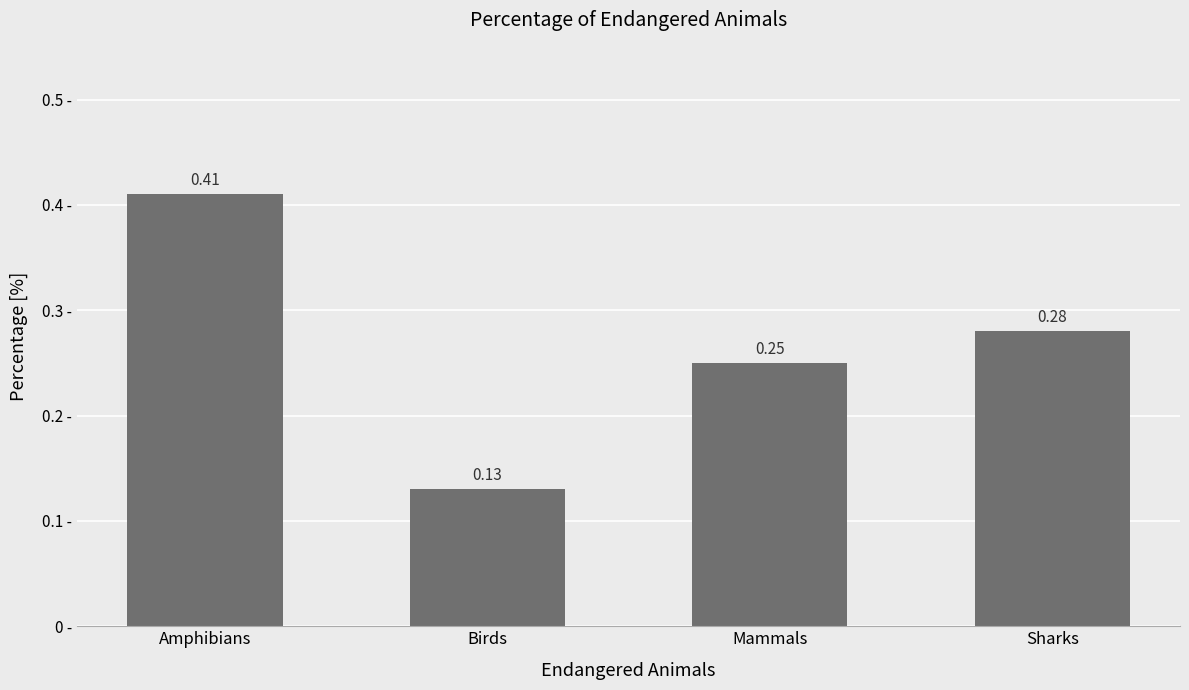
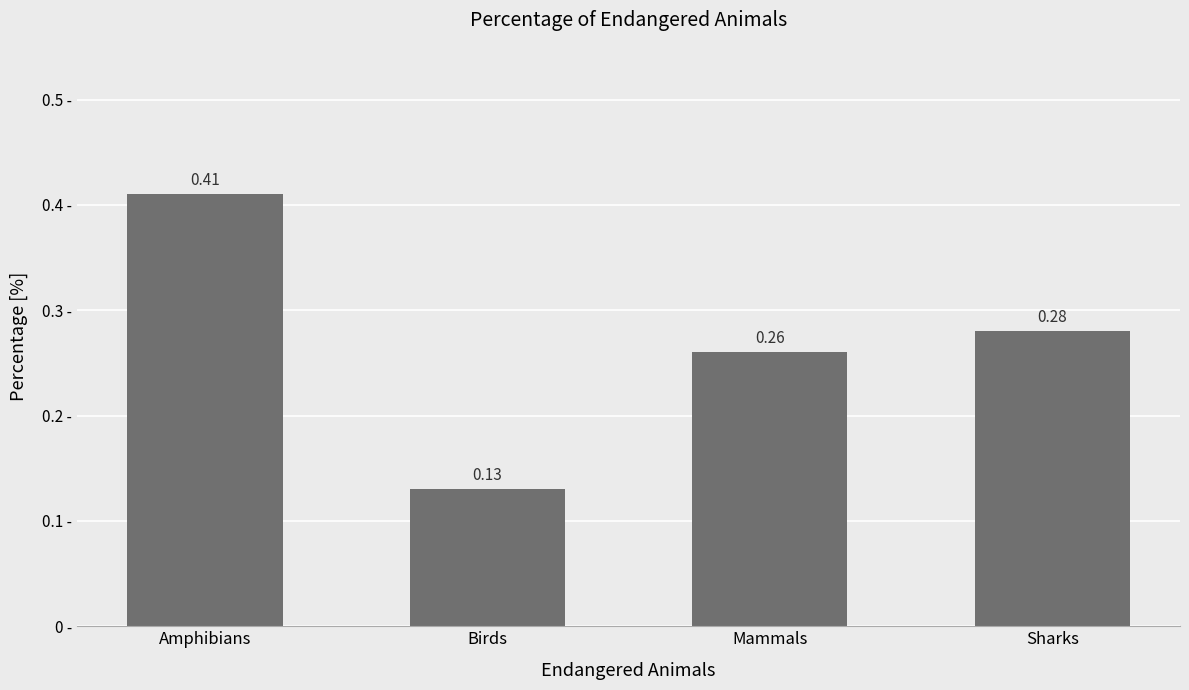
  {
    "Amphibians": 0.41,
    "Birds": 0.13,
-   "Mammals": 0.25,
+   "Mammals": 0.26,
    "Sharks": 0.28
  }
